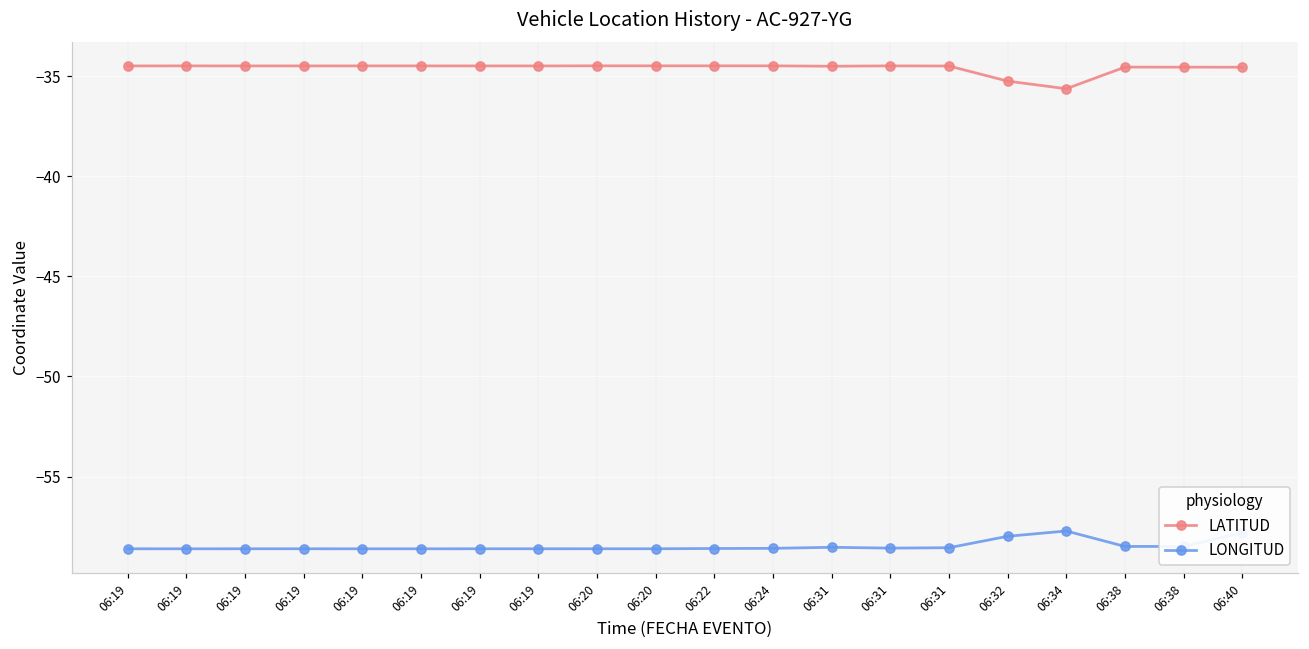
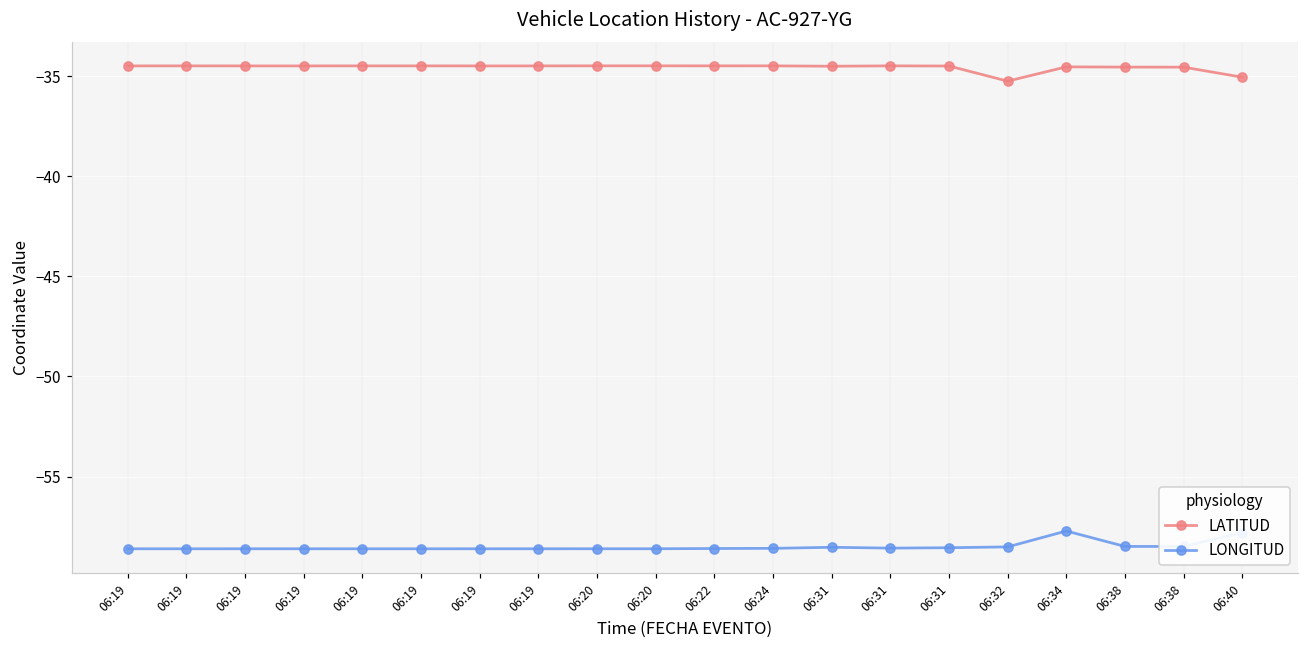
  {
    "LATITUD": {
      "06:22": -34.5,
      "06:24": -34.5,
      "06:32": -35.3,
-     "06:34": -35.6,
-     "06:40": -34.6
+     "06:34": -34.5,
+     "06:40": -35.1
    },
    "LONGITUD": {
      "06:22": -58.6,
      "06:24": -58.6,
-     "06:32": -58.0,
+     "06:32": -58.5,
      "06:34": -57.7
    }
  }
